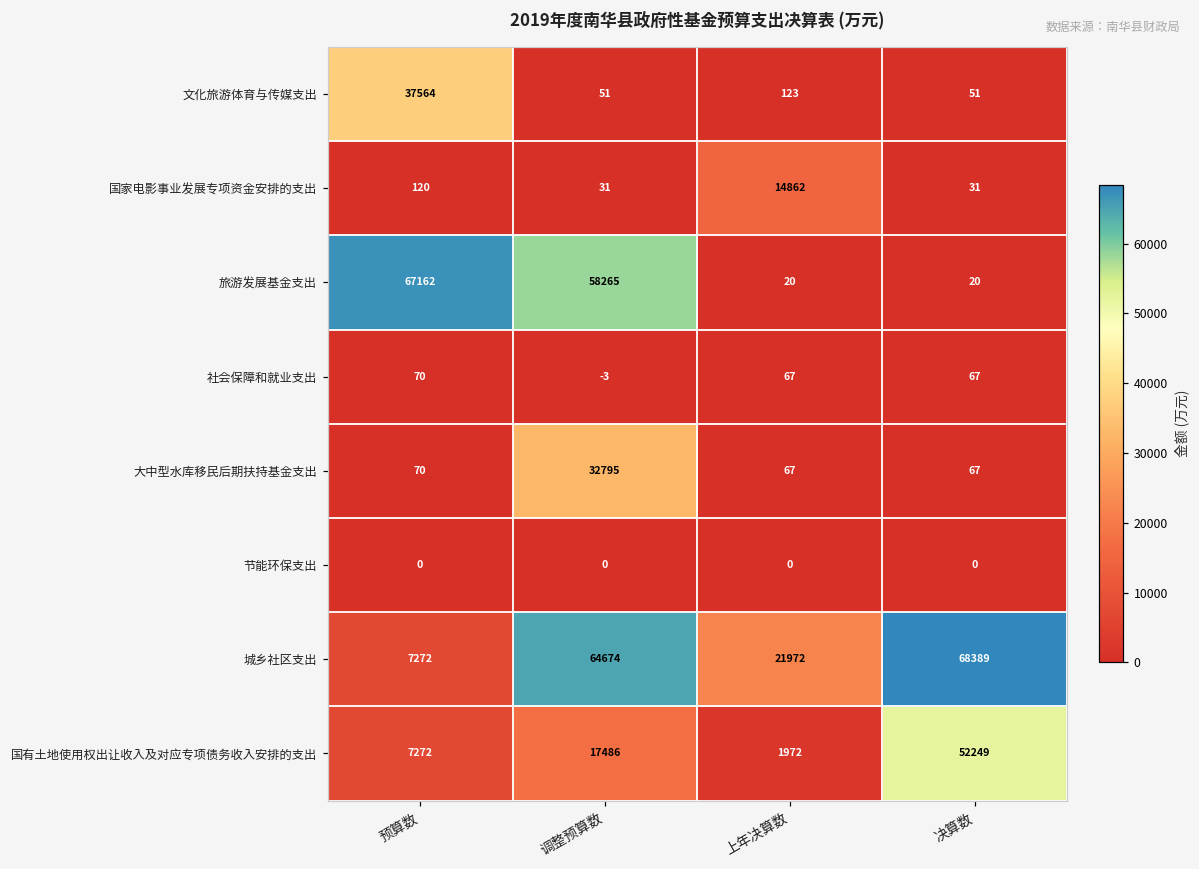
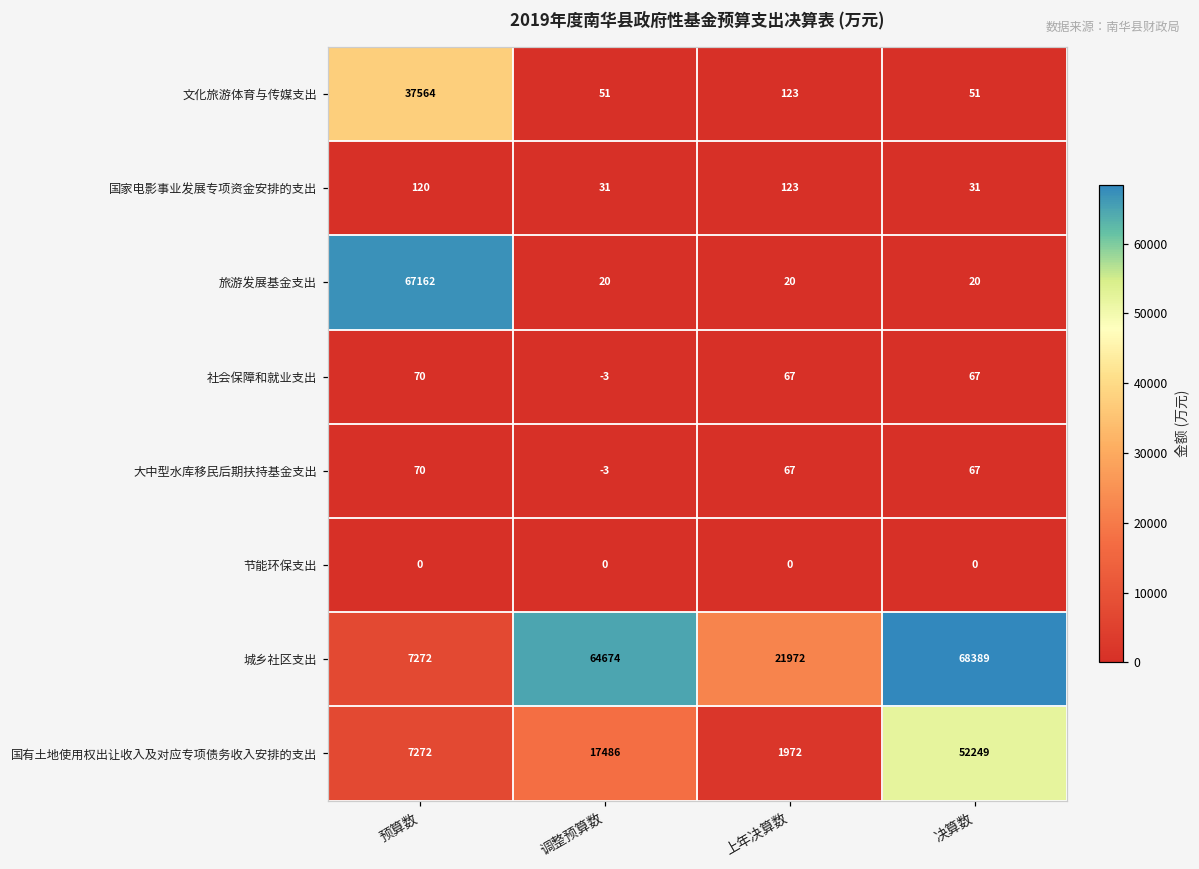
  {
    "文化旅游体育与传媒支出": {
      "预算数": 37564,
      "调整预算数": 51,
      "上年决算数": 123,
      "决算数": 51
    },
    "国家电影事业发展专项资金安排的支出": {
      "预算数": 120,
      "调整预算数": 31,
-     "上年决算数": 14862,
+     "上年决算数": 123,
      "决算数": 31
    },
    "旅游发展基金支出": {
      "预算数": 67162,
-     "调整预算数": 58265,
+     "调整预算数": 20,
      "上年决算数": 20,
      "决算数": 20
    },
    "社会保障和就业支出": {
      "预算数": 70,
      "调整预算数": -3,
      "上年决算数": 67,
      "决算数": 67
    },
    "大中型水库移民后期扶持基金支出": {
      "预算数": 70,
-     "调整预算数": 32795,
+     "调整预算数": -3,
      "上年决算数": 67,
      "决算数": 67
    },
    "节能环保支出": {
      "预算数": 0,
      "调整预算数": 0,
      "上年决算数": 0,
      "决算数": 0
    },
    "城乡社区支出": {
      "预算数": 7272,
      "调整预算数": 64674,
      "上年决算数": 21972,
      "决算数": 68389
    },
    "国有土地使用权出让收入及对应专项债务收入安排的支出": {
      "预算数": 7272,
      "调整预算数": 17486,
      "上年决算数": 1972,
      "决算数": 52249
    }
  }
